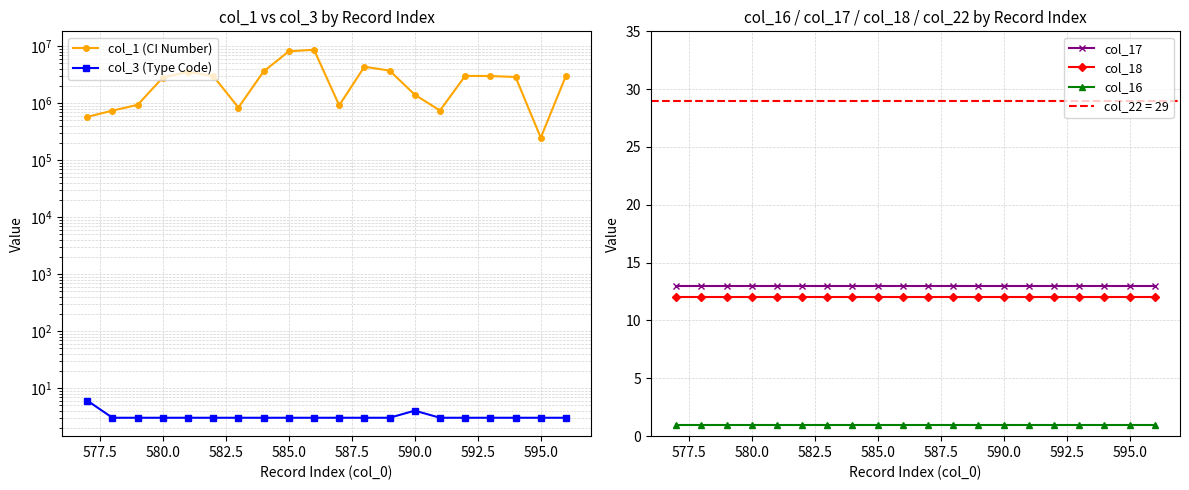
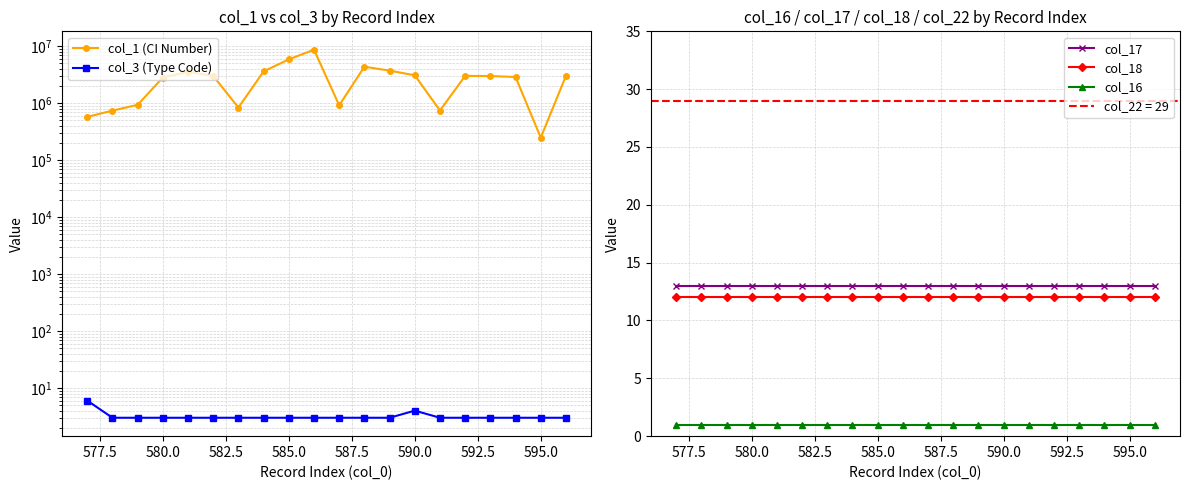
  {
    "col_1 vs col_3 by Record Index": {
      "col_1 (CI Number)": {
-       "585.0": 8000000,
-       "590.0": 1400000,
+       "585.0": 6000000,
+       "590.0": 3000000,
        "595.0": 200000
      },
      "col_3 (Type Code)": {
        "580.0": 3,
        "585.0": 3,
        "590.0": 4,
        "595.0": 3
      }
    },
    "col_16 / col_17 / col_18 / col_22 by Record Index": {
      "col_17": {
        "580.0": 13.0,
        "585.0": 13.0,
        "590.0": 13.0,
        "595.0": 13.0
      },
      "col_18": {
        "580.0": 12.0,
        "585.0": 12.0,
        "590.0": 12.0,
        "595.0": 12.0
      },
      "col_16": {
        "580.0": 1.0,
        "585.0": 1.0,
        "590.0": 1.0,
        "595.0": 1.0
      }
    }
  }
